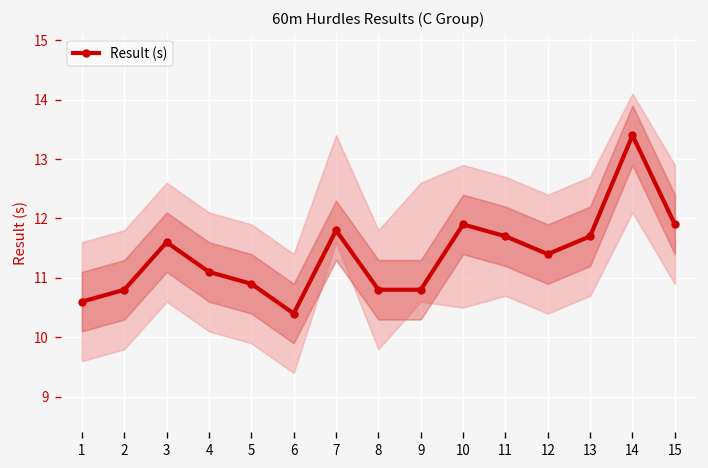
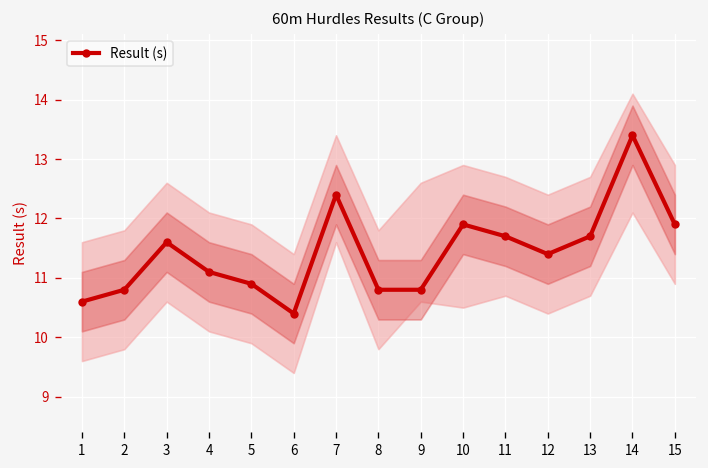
  {
    "Result (s)": {
      "1": 10.6,
      "2": 10.8,
      "3": 11.6,
      "4": 11.1,
      "5": 10.9,
      "6": 10.4,
-     "7": 11.8,
+     "7": 12.4,
      "8": 10.8,
      "9": 10.8,
      "10": 11.9,
      "11": 11.7,
      "12": 11.4,
      "13": 11.7,
      "14": 13.4,
      "15": 11.9
    }
  }
